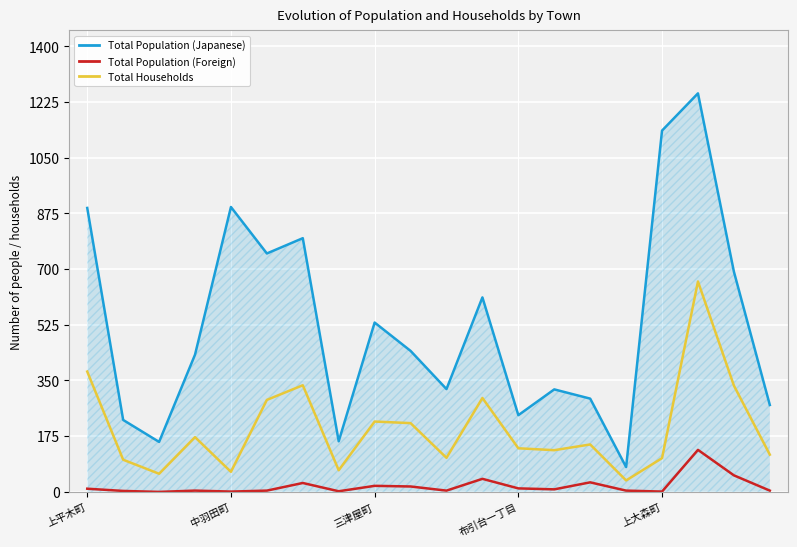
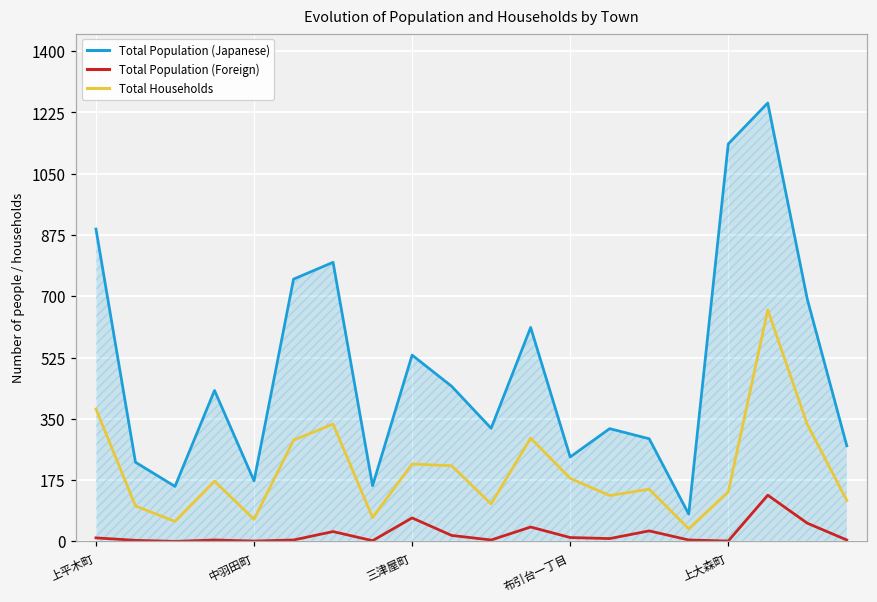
  {
    "Total Population (Japanese)": {
      "上平木町": 890,
-     "中羽田町": 900,
+     "中羽田町": 170,
      "三津屋町": 530,
      "布引台一丁目": 240,
      "上大森町": 1140
    },
    "Total Population (Foreign)": {
      "上平木町": 10,
      "中羽田町": 0,
-     "三津屋町": 20,
+     "三津屋町": 70,
      "布引台一丁目": 10,
      "上大森町": 0
    },
    "Total Households": {
      "上平木町": 380,
      "中羽田町": 60,
      "三津屋町": 220,
-     "布引台一丁目": 140,
-     "上大森町": 110
+     "布引台一丁目": 180,
+     "上大森町": 140
    }
  }
